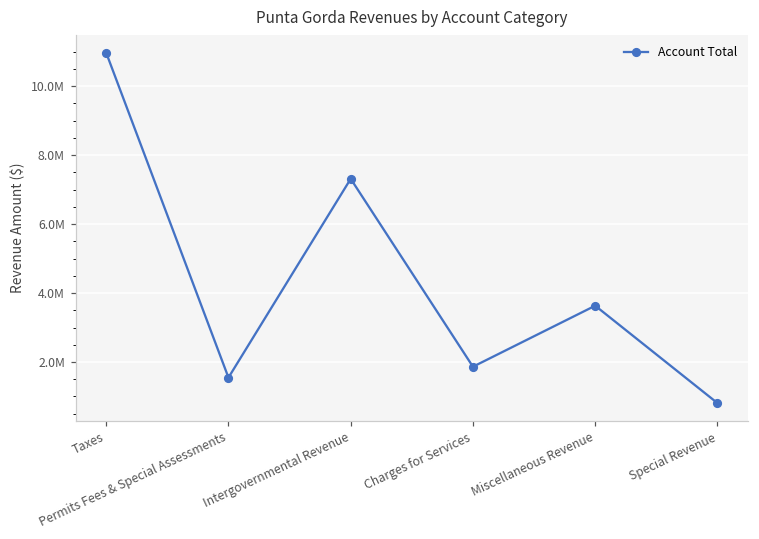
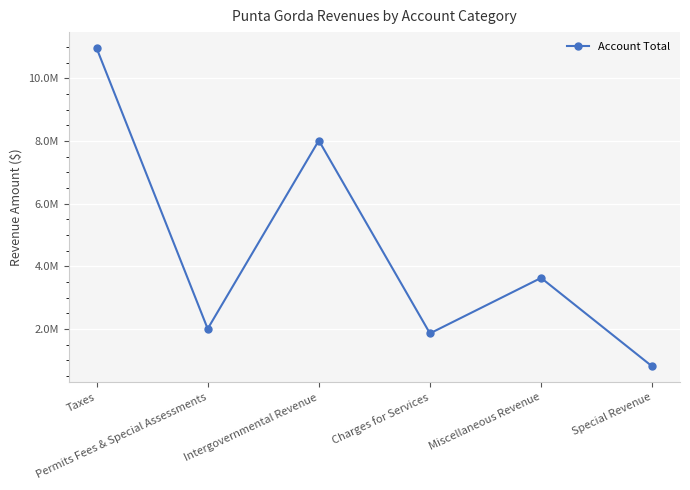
  {
    "Taxes": 11000000,
-   "Permits Fees & Special Assessments": 1500000,
-   "Intergovernmental Revenue": 7300000,
+   "Permits Fees & Special Assessments": 2000000,
+   "Intergovernmental Revenue": 8000000,
    "Charges for Services": 1900000,
    "Miscellaneous Revenue": 3600000,
    "Special Revenue": 800000
  }
